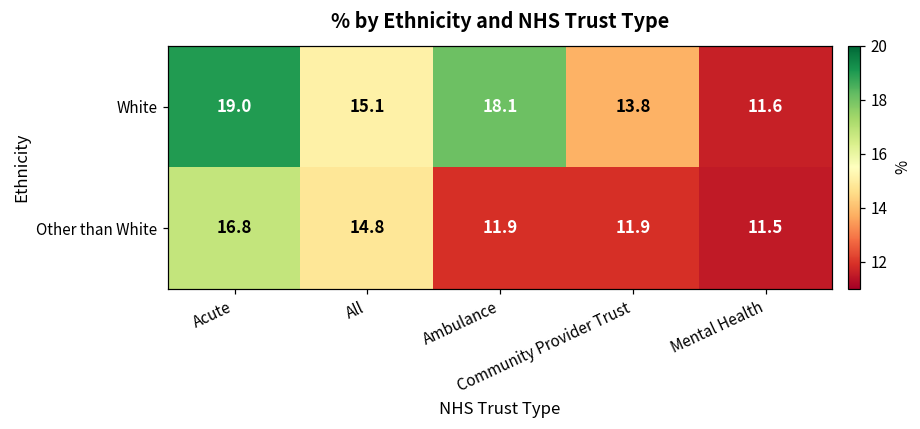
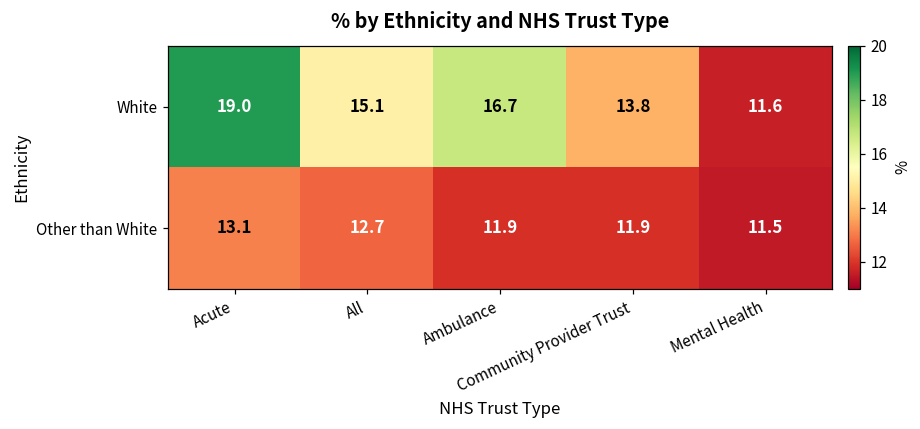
  {
    "White": {
      "Acute": 19.0,
      "All": 15.1,
-     "Ambulance": 18.1,
+     "Ambulance": 16.7,
      "Community Provider Trust": 13.8,
      "Mental Health": 11.6
    },
    "Other than White": {
-     "Acute": 16.8,
-     "All": 14.8,
+     "Acute": 13.1,
+     "All": 12.7,
      "Ambulance": 11.9,
      "Community Provider Trust": 11.9,
      "Mental Health": 11.5
    }
  }
